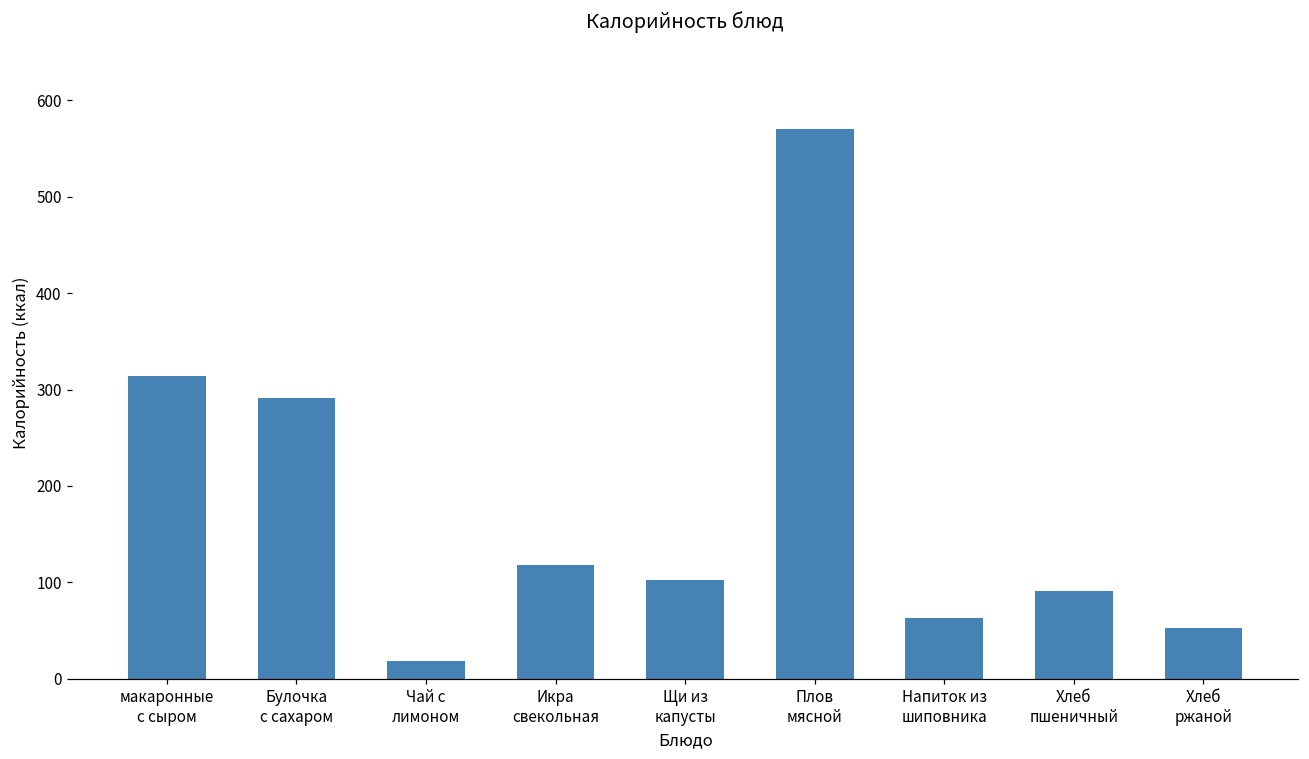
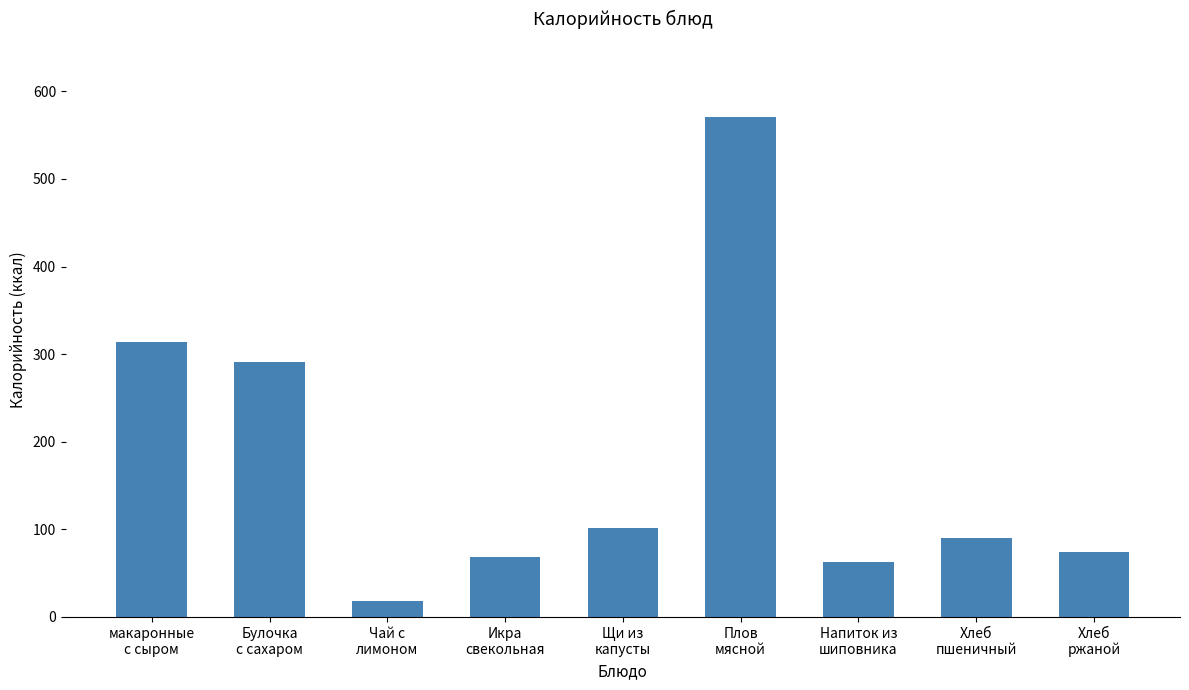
  {
    "макаронные с сыром": 310,
    "Булочка с сахаром": 290,
    "Чай с лимоном": 20,
-   "Икра свекольная": 120,
+   "Икра свекольная": 70,
    "Щи из капусты": 100,
    "Плов мясной": 570,
    "Напиток из шиповника": 60,
    "Хлеб пшеничный": 90,
-   "Хлеб ржаной": 50
+   "Хлеб ржаной": 70
  }
